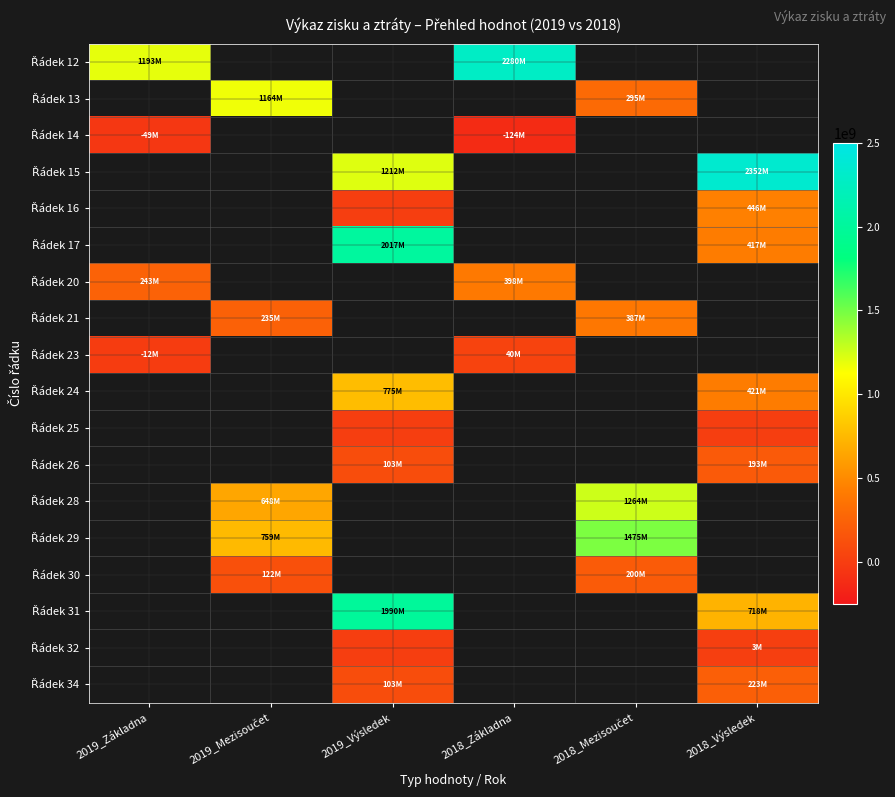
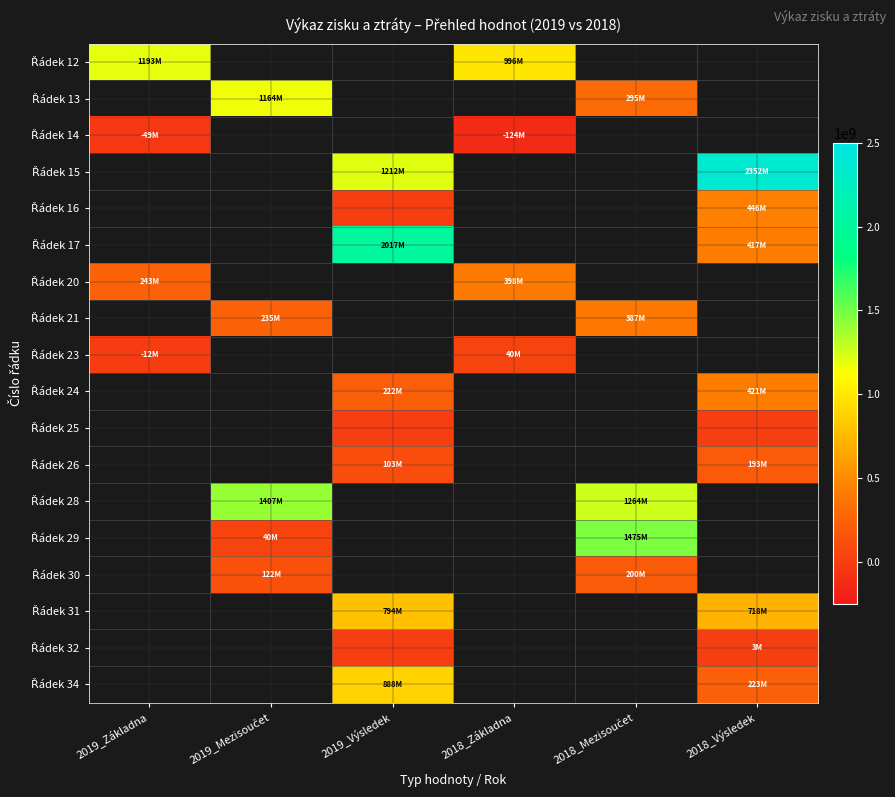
  {
    "Řádek 12": {
      "2019_Základna": "1193M",
-     "2018_Základna": "2280M"
+     "2018_Základna": "996M"
    },
    "Řádek 13": {
      "2019_Mezisoučet": "1164M",
      "2018_Mezisoučet": "295M"
    },
    "Řádek 14": {
      "2019_Základna": "-49M",
      "2018_Základna": "-124M"
    },
    "Řádek 15": {
      "2019_Výsledek": "1212M",
      "2018_Výsledek": "2352M"
    },
    "Řádek 16": {
      "2018_Výsledek": "446M"
    },
    "Řádek 17": {
      "2019_Výsledek": "2017M",
      "2018_Výsledek": "417M"
    },
    "Řádek 20": {
      "2019_Základna": "243M",
      "2018_Základna": "398M"
    },
    "Řádek 21": {
      "2019_Mezisoučet": "235M",
      "2018_Mezisoučet": "387M"
    },
    "Řádek 23": {
      "2019_Základna": "-12M",
      "2018_Základna": "40M"
    },
    "Řádek 24": {
-     "2019_Výsledek": "775M",
+     "2019_Výsledek": "222M",
      "2018_Výsledek": "421M"
    },
    "Řádek 26": {
      "2019_Výsledek": "103M",
      "2018_Výsledek": "193M"
    },
    "Řádek 28": {
-     "2019_Mezisoučet": "648M",
+     "2019_Mezisoučet": "1407M",
      "2018_Mezisoučet": "1264M"
    },
    "Řádek 29": {
-     "2019_Mezisoučet": "759M",
+     "2019_Mezisoučet": "40M",
      "2018_Mezisoučet": "1475M"
    },
    "Řádek 30": {
      "2019_Mezisoučet": "122M",
      "2018_Mezisoučet": "200M"
    },
    "Řádek 31": {
-     "2019_Výsledek": "1990M",
+     "2019_Výsledek": "794M",
      "2018_Výsledek": "718M"
    },
    "Řádek 32": {
      "2018_Výsledek": "3M"
    },
    "Řádek 34": {
-     "2019_Výsledek": "103M",
+     "2019_Výsledek": "888M",
      "2018_Výsledek": "223M"
    }
  }
